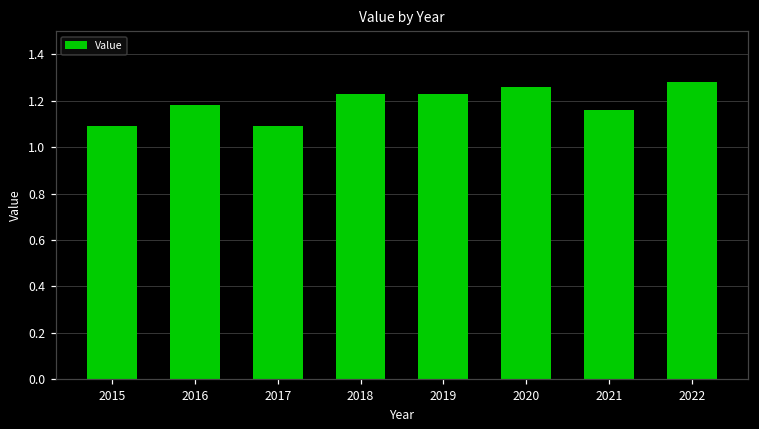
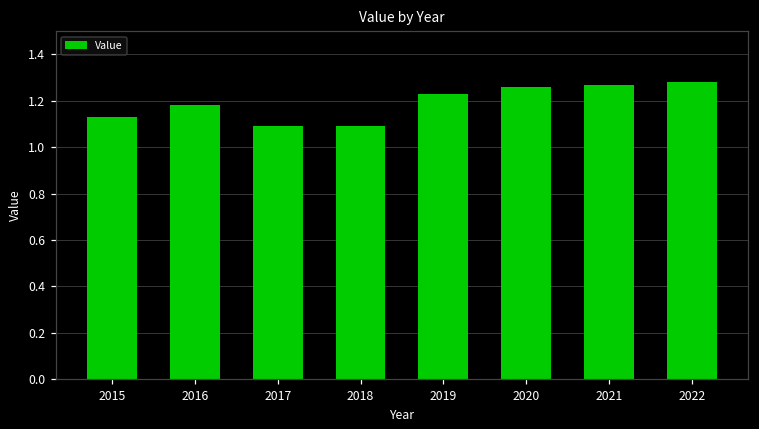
  {
-   "2015": 1.09,
+   "2015": 1.13,
    "2016": 1.18,
    "2017": 1.09,
-   "2018": 1.23,
+   "2018": 1.09,
    "2019": 1.23,
    "2020": 1.26,
-   "2021": 1.16,
+   "2021": 1.27,
    "2022": 1.28
  }
